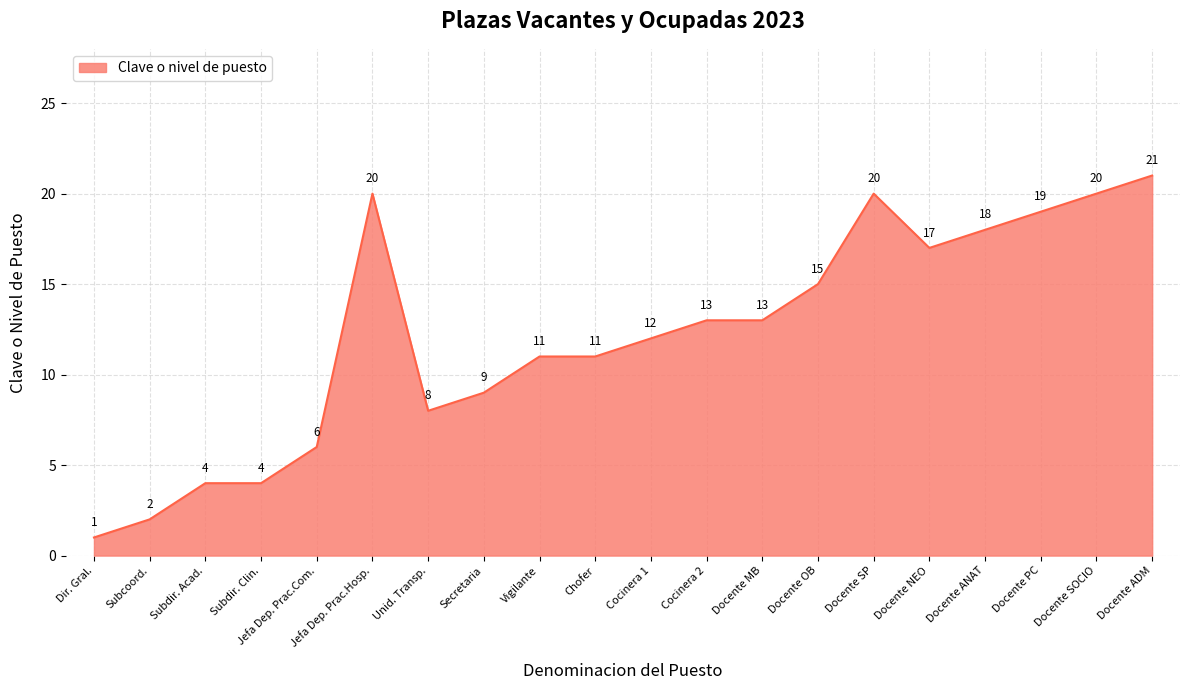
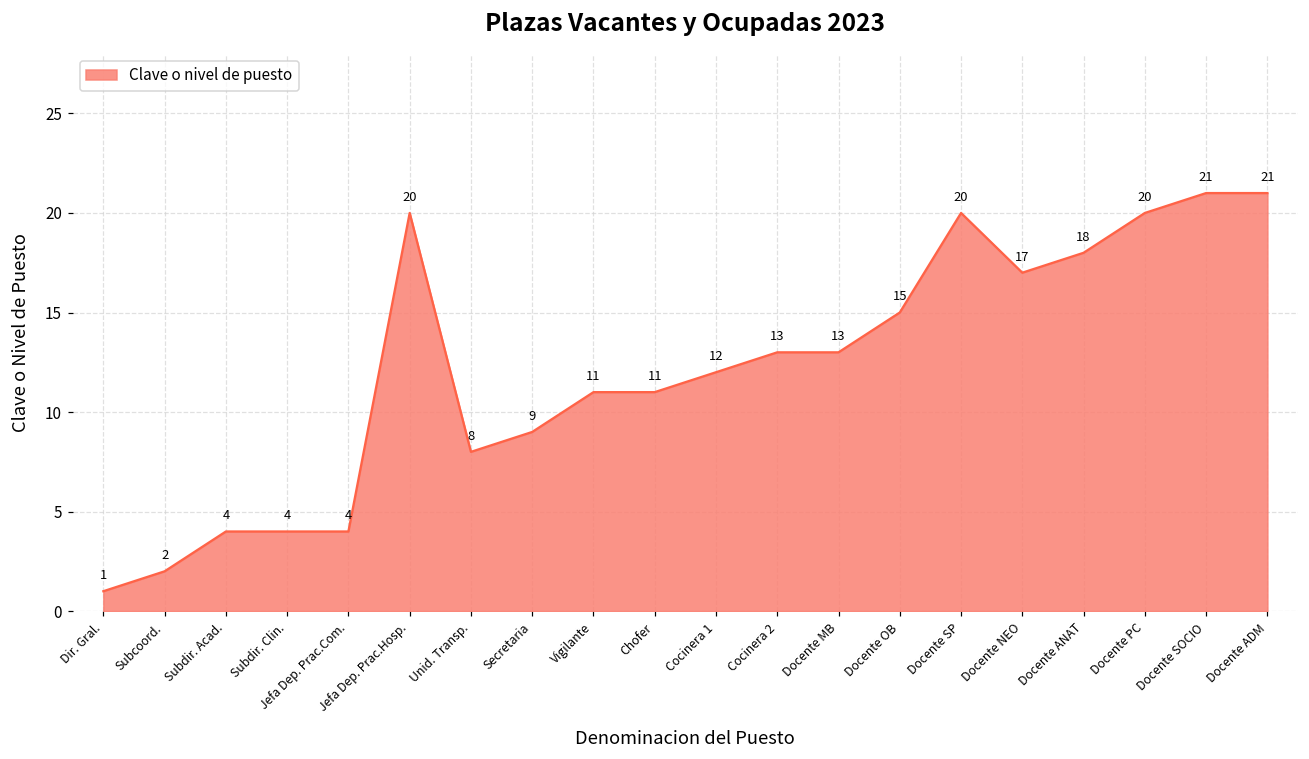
  {
    "Dir. Gral.": 1,
    "Subcoord.": 2,
    "Subdir. Acad.": 4,
    "Subdir. Clin.": 4,
-   "Jefa Dep. Prac.Com.": 6,
+   "Jefa Dep. Prac.Com.": 4,
    "Jefa Dep. Prac.Hosp.": 20,
    "Unid. Transp.": 8,
    "Secretaria": 9,
    "Vigilante": 11,
    "Chofer": 11,
    "Cocinera 1": 12,
    "Cocinera 2": 13,
    "Docente MB": 13,
    "Docente OB": 15,
    "Docente SP": 20,
    "Docente NEO": 17,
    "Docente ANAT": 18,
-   "Docente PC": 19,
-   "Docente SOCIO": 20,
+   "Docente PC": 20,
+   "Docente SOCIO": 21,
    "Docente ADM": 21
  }
